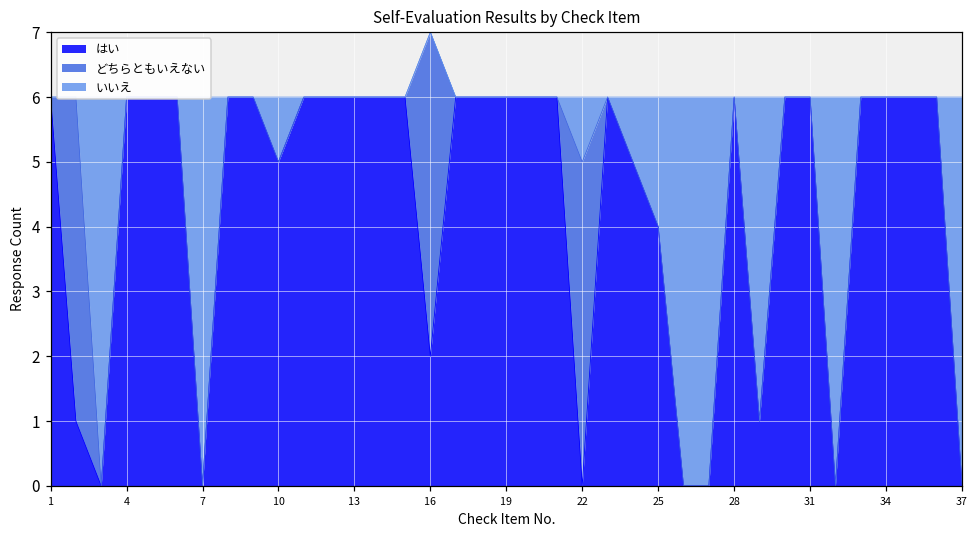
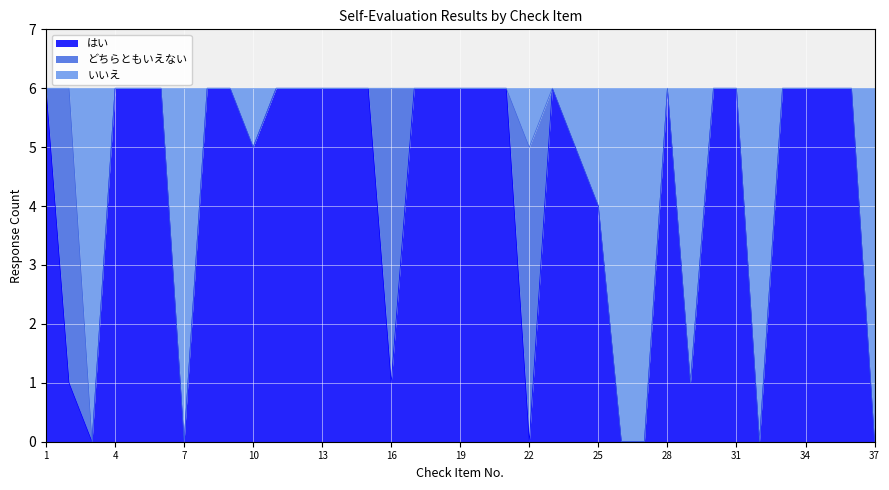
  {
    "はい": {
-     "16": 2,
+     "16": 1,
      "22": 0
    }
  }
